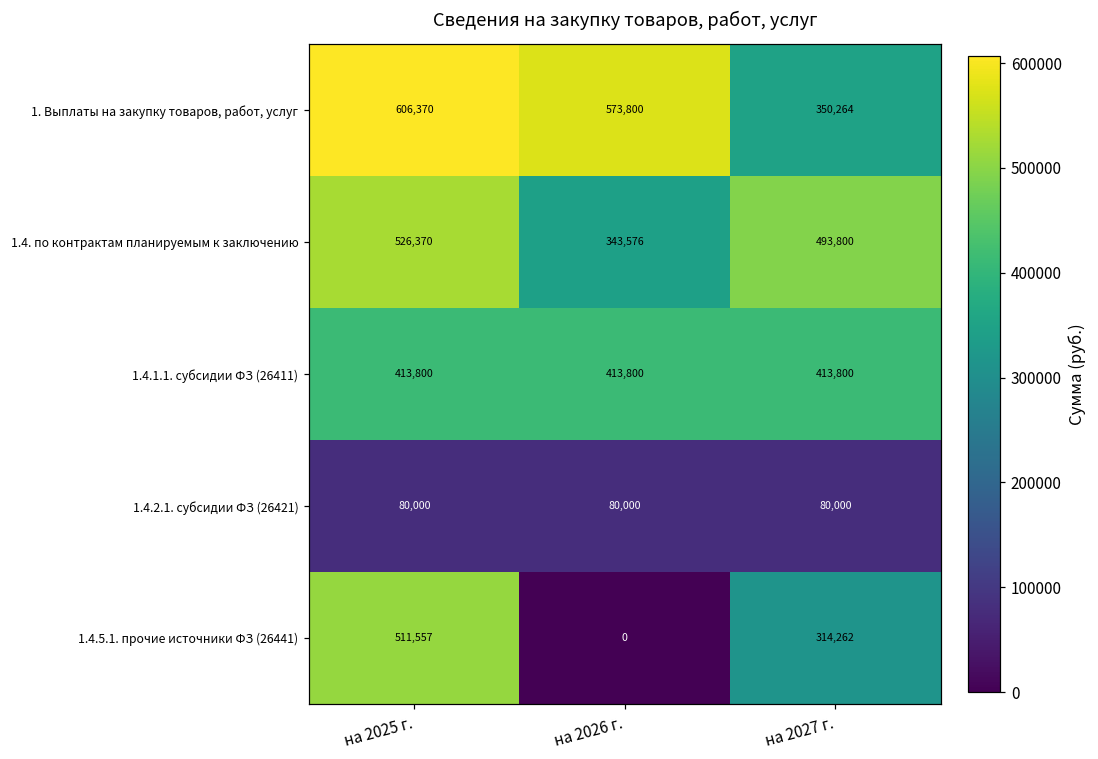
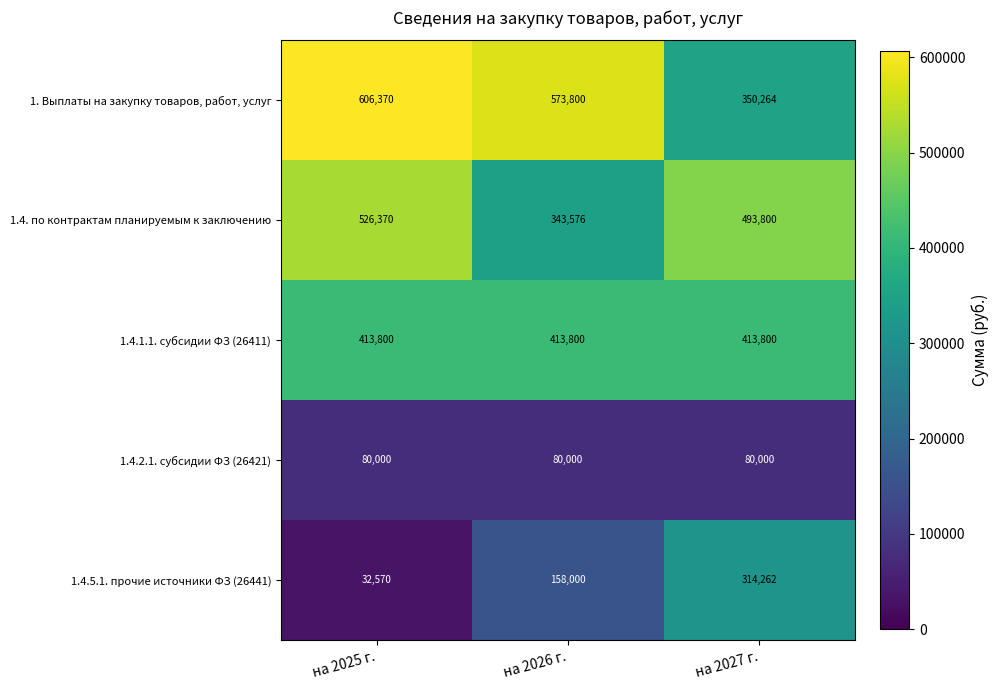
  {
    "1. Выплаты на закупку товаров, работ, услуг": {
      "на 2025 г.": "606,370",
      "на 2026 г.": "573,800",
      "на 2027 г.": "350,264"
    },
    "1.4. по контрактам планируемым к заключению": {
      "на 2025 г.": "526,370",
      "на 2026 г.": "343,576",
      "на 2027 г.": "493,800"
    },
    "1.4.1.1. субсидии ФЗ (26411)": {
      "на 2025 г.": "413,800",
      "на 2026 г.": "413,800",
      "на 2027 г.": "413,800"
    },
    "1.4.2.1. субсидии ФЗ (26421)": {
      "на 2025 г.": "80,000",
      "на 2026 г.": "80,000",
      "на 2027 г.": "80,000"
    },
    "1.4.5.1. прочие источники ФЗ (26441)": {
-     "на 2025 г.": "511,557",
-     "на 2026 г.": "0",
+     "на 2025 г.": "32,570",
+     "на 2026 г.": "158,000",
      "на 2027 г.": "314,262"
    }
  }
